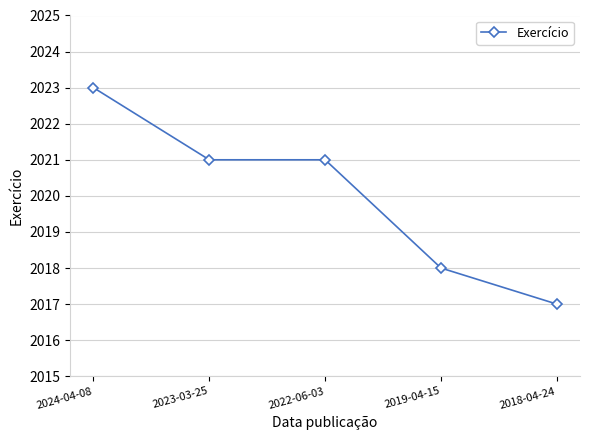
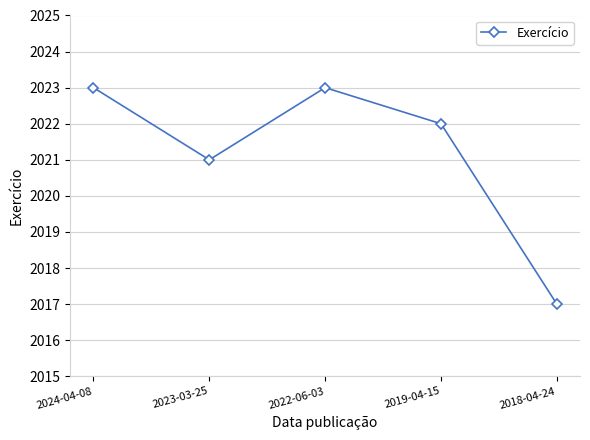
  {
    "2024-04-08": 2023,
    "2023-03-25": 2021,
-   "2022-06-03": 2021,
-   "2019-04-15": 2018,
+   "2022-06-03": 2023,
+   "2019-04-15": 2022,
    "2018-04-24": 2017
  }
